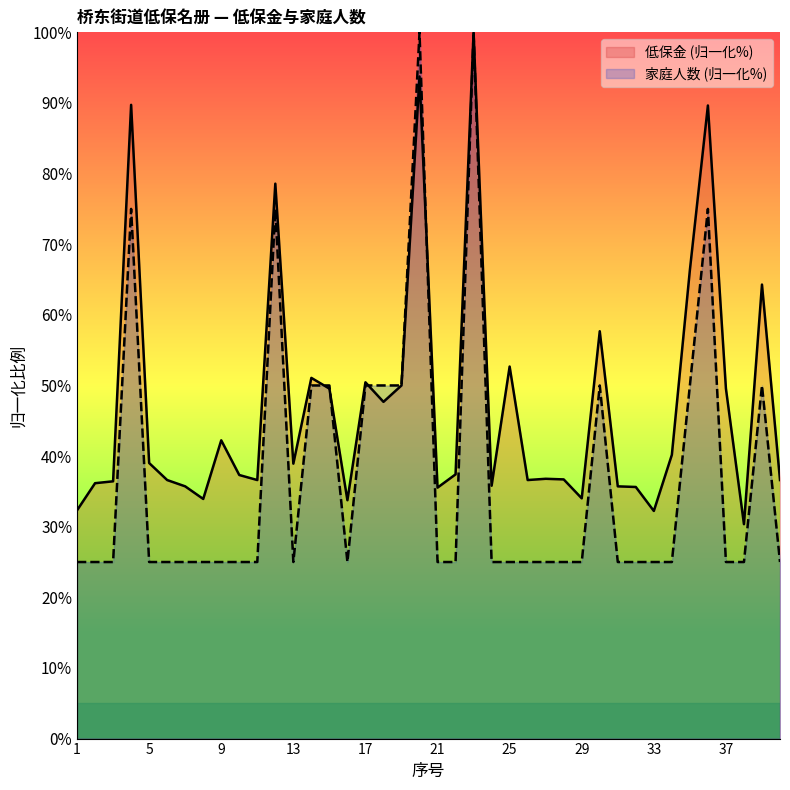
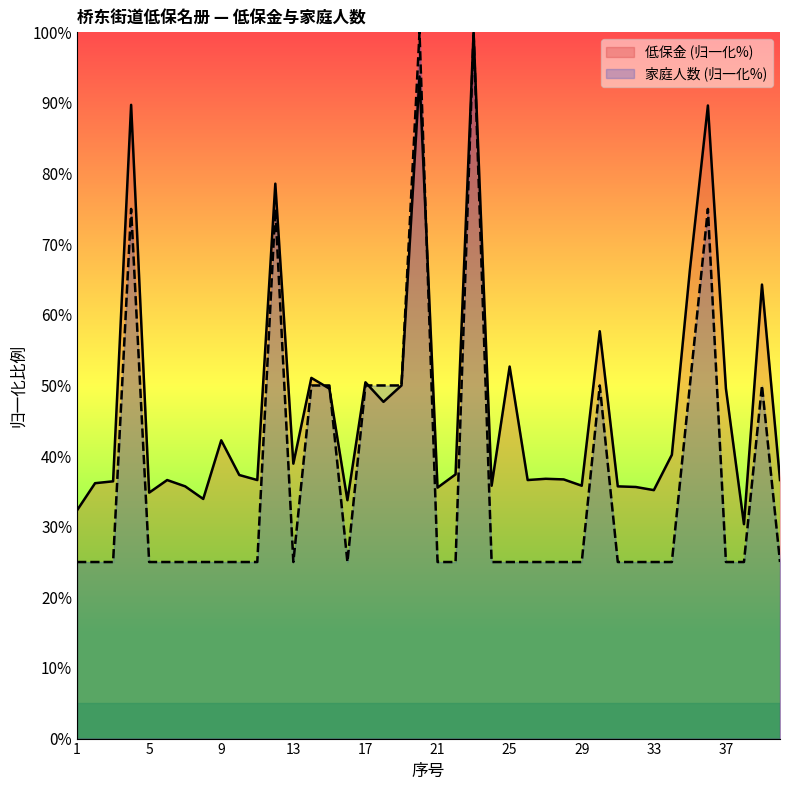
  {
    "低保金 (归一化%)": {
      "1": "32%",
-     "5": "39%",
+     "5": "35%",
      "9": "42%",
      "13": "39%",
      "17": "50%",
      "21": "36%",
      "25": "53%",
-     "29": "34%",
-     "33": "32%",
+     "29": "36%",
+     "33": "35%",
      "37": "50%"
    },
    "家庭人数 (归一化%)": {
      "1": "25%",
      "5": "25%",
      "9": "25%",
      "13": "25%",
      "17": "50%",
      "21": "25%",
      "25": "25%",
      "29": "25%",
      "33": "25%",
      "37": "25%"
    }
  }
